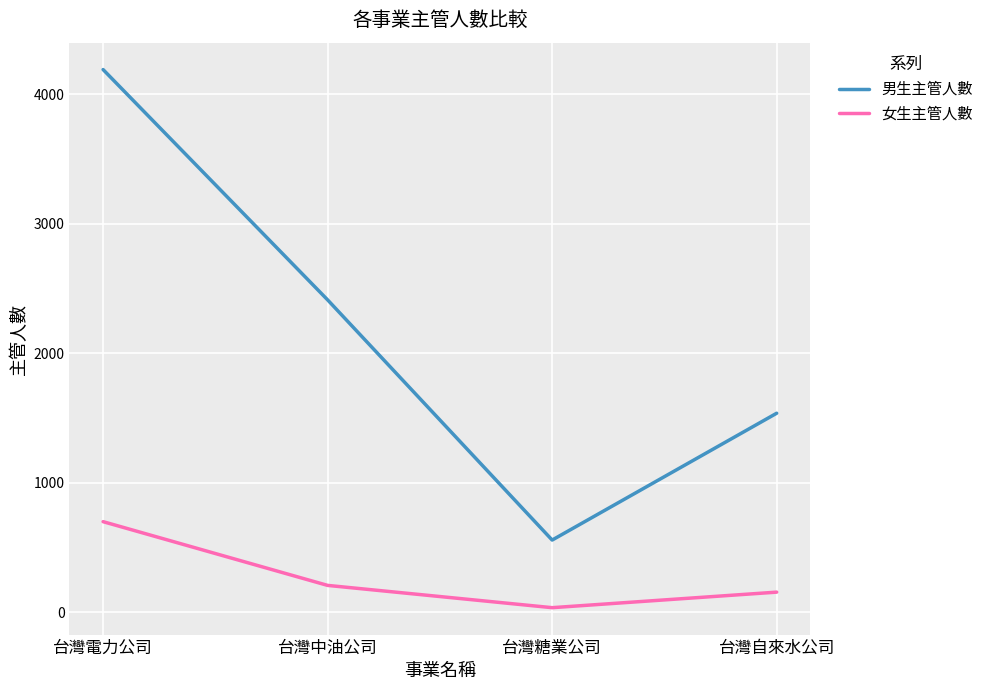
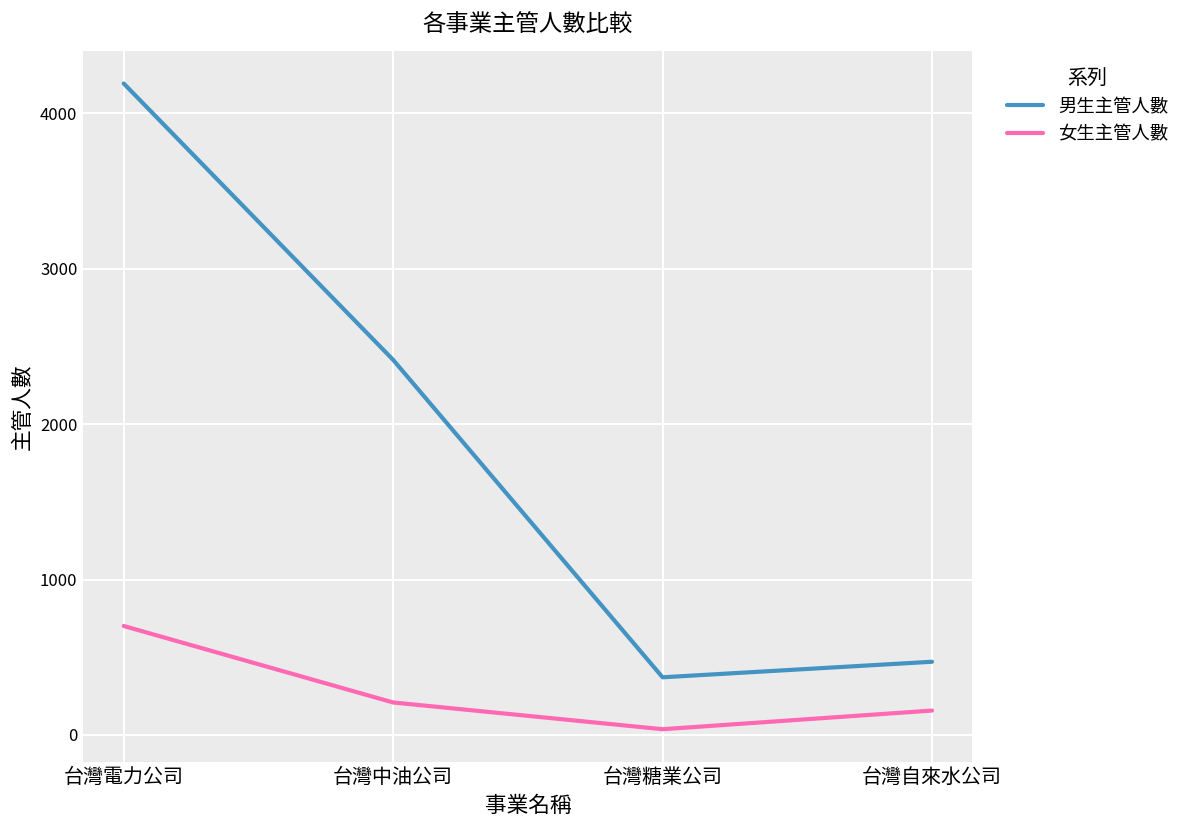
  {
    "男生主管人數": {
      "台灣電力公司": 4190,
      "台灣中油公司": 2410,
-     "台灣糖業公司": 560,
-     "台灣自來水公司": 1540
+     "台灣糖業公司": 370,
+     "台灣自來水公司": 470
    },
    "女生主管人數": {
      "台灣電力公司": 700,
      "台灣中油公司": 210,
      "台灣糖業公司": 40,
      "台灣自來水公司": 160
    }
  }
